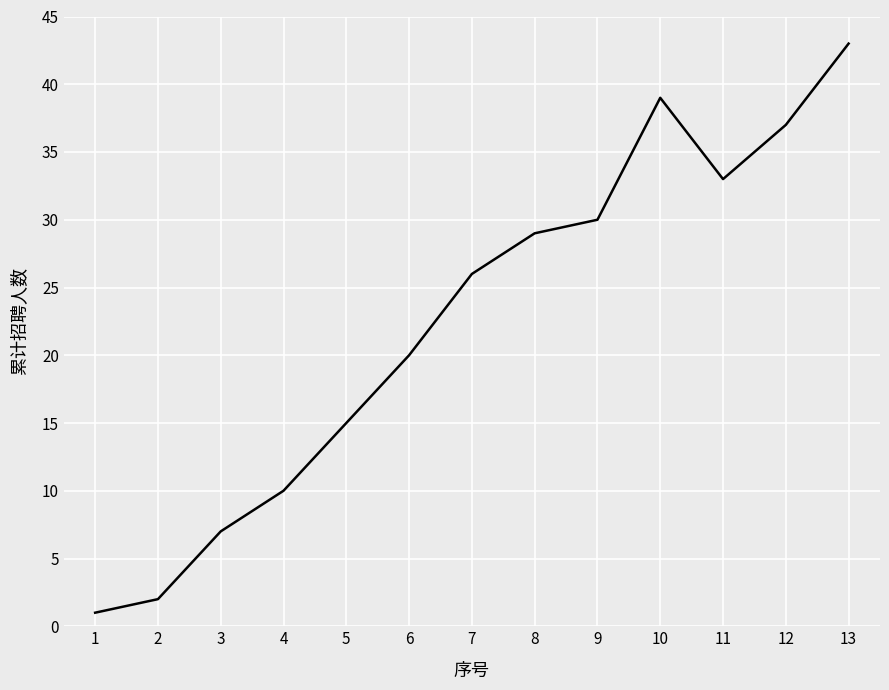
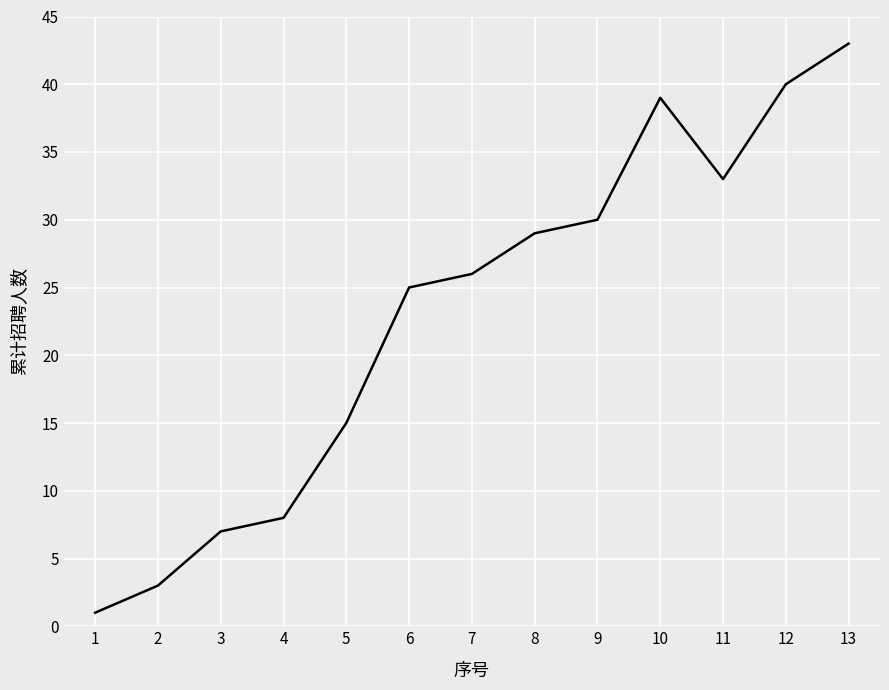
  {
    "1": 1,
-   "2": 2,
+   "2": 3,
    "3": 7,
-   "4": 10,
+   "4": 8,
    "5": 15,
-   "6": 20,
+   "6": 25,
    "7": 26,
    "8": 29,
    "9": 30,
    "10": 39,
    "11": 33,
-   "12": 37,
+   "12": 40,
    "13": 43
  }
